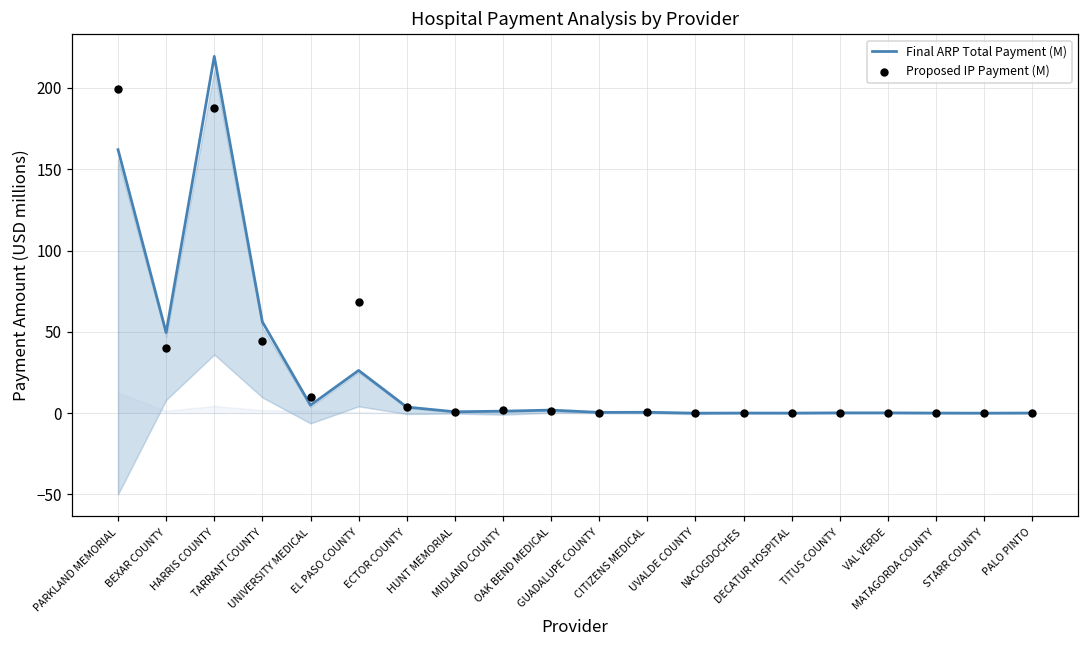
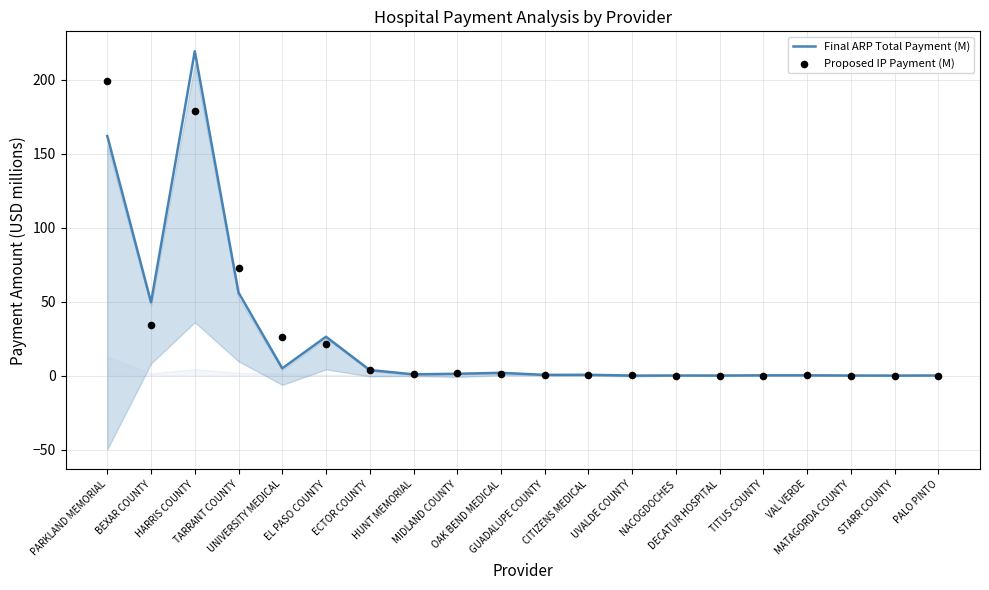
  {
    "Proposed IP Payment (M)": {
-     "BEXAR COUNTY": 40,
-     "HARRIS COUNTY": 188,
-     "TARRANT COUNTY": 45,
-     "UNIVERSITY MEDICAL": 10,
-     "EL PASO COUNTY": 68
+     "BEXAR COUNTY": 34,
+     "HARRIS COUNTY": 179,
+     "TARRANT COUNTY": 73,
+     "UNIVERSITY MEDICAL": 26,
+     "EL PASO COUNTY": 21
    }
  }
